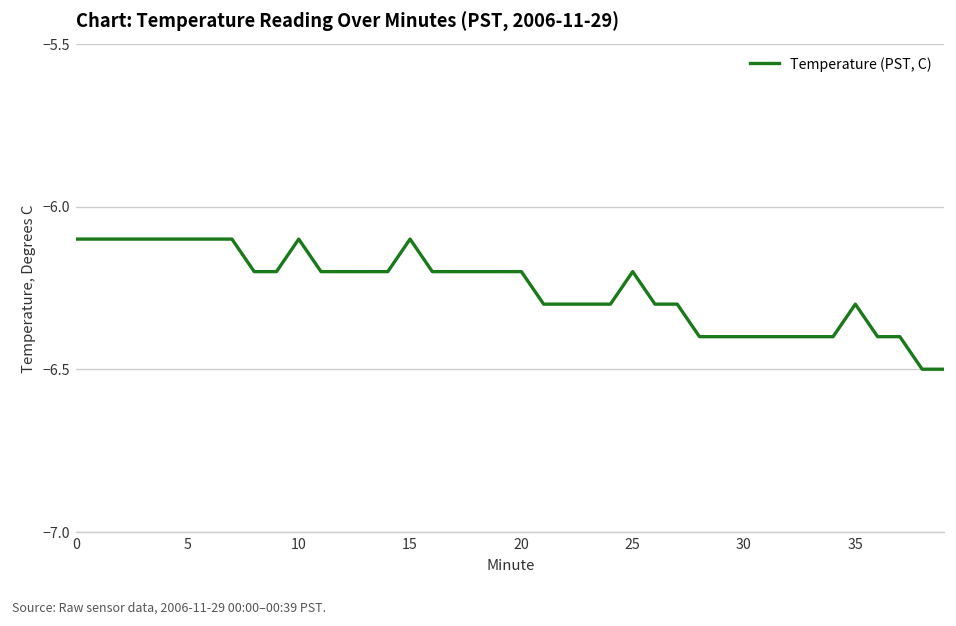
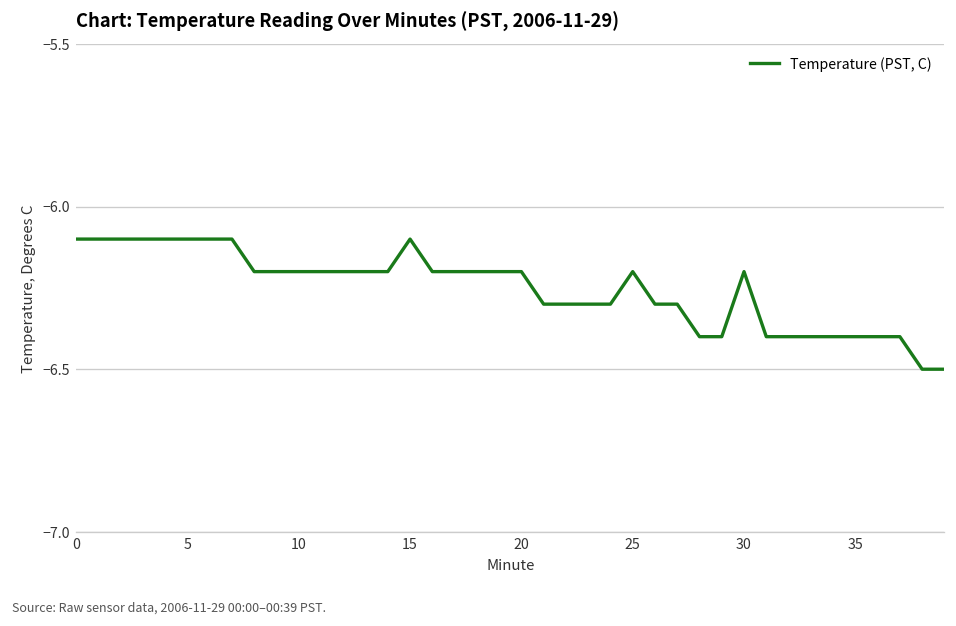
  {
    "0": -6.1,
    "5": -6.1,
-   "10": -6.1,
+   "10": -6.2,
    "15": -6.1,
    "20": -6.2,
    "25": -6.2,
-   "30": -6.4,
-   "35": -6.3
+   "30": -6.2,
+   "35": -6.4
  }
